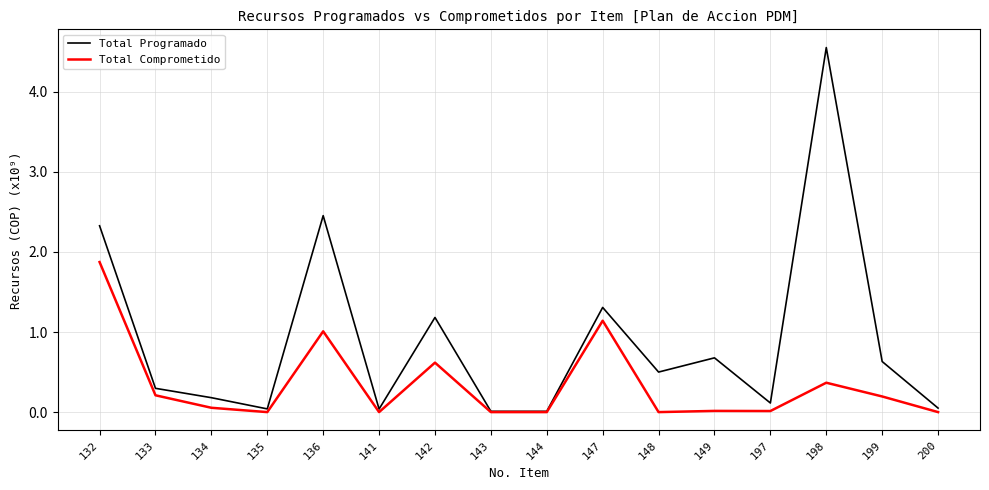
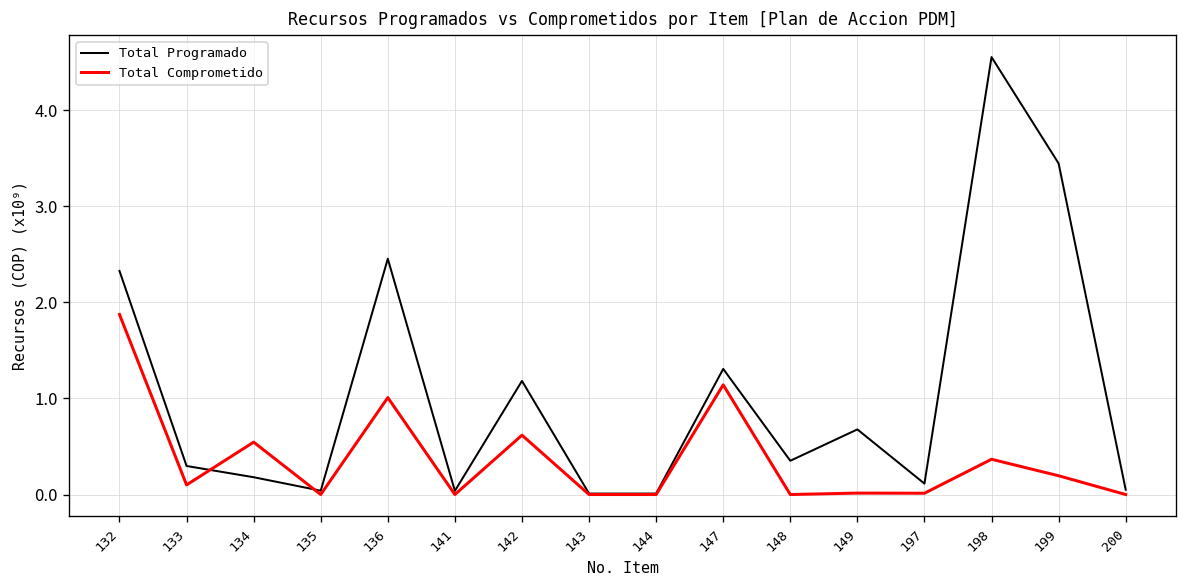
  {
    "Total Programado": {
      "132": 2.3,
      "133": 0.3,
      "134": 0.2,
      "135": 0.0,
      "136": 2.5,
      "141": 0.0,
      "142": 1.2,
      "147": 1.3,
-     "148": 0.5,
+     "148": 0.4,
      "149": 0.7,
      "197": 0.1,
      "198": 4.6,
-     "199": 0.6,
+     "199": 3.4,
      "200": 0.1
    },
    "Total Comprometido": {
      "132": 1.9,
-     "133": 0.2,
-     "134": 0.1,
+     "133": 0.1,
+     "134": 0.5,
      "135": 0.0,
      "136": 1.0,
      "141": 0.0,
      "142": 0.6,
      "147": 1.1,
      "148": 0.0,
      "149": 0.0,
      "197": 0.0,
      "198": 0.4,
      "199": 0.2,
      "200": 0.0
    }
  }
